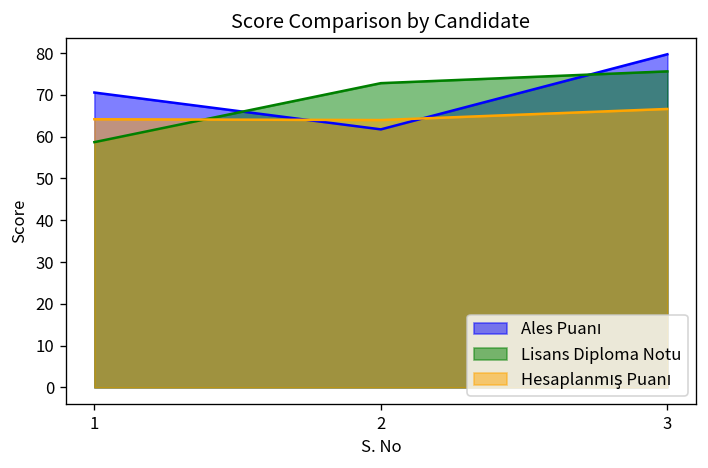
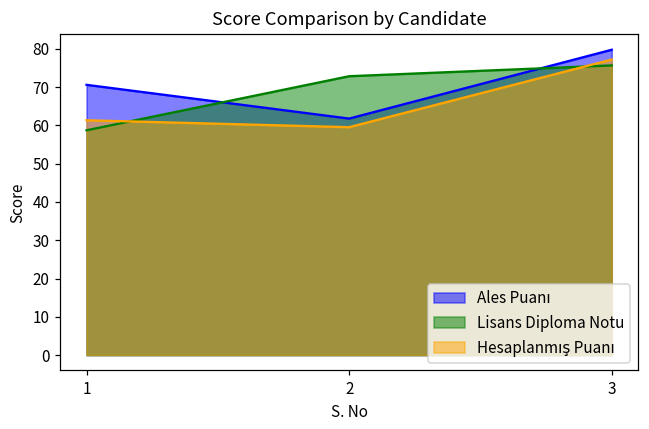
  {
    "Ales Puanı": {
      "1": 71,
      "2": 62,
      "3": 80
    },
    "Lisans Diploma Notu": {
      "1": 59,
      "2": 73,
      "3": 76
    },
    "Hesaplanmış Puanı": {
-     "1": 64,
-     "2": 64,
-     "3": 67
+     "1": 61,
+     "2": 60,
+     "3": 77
    }
  }
